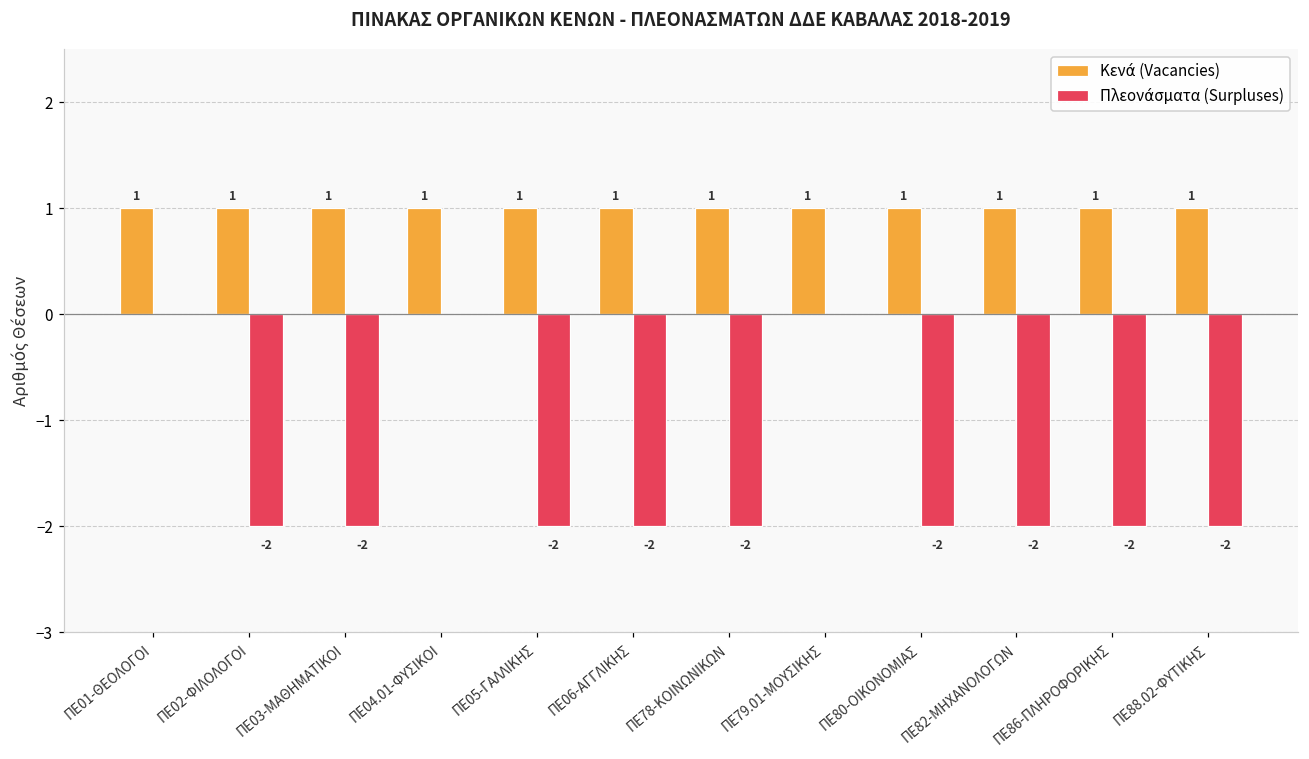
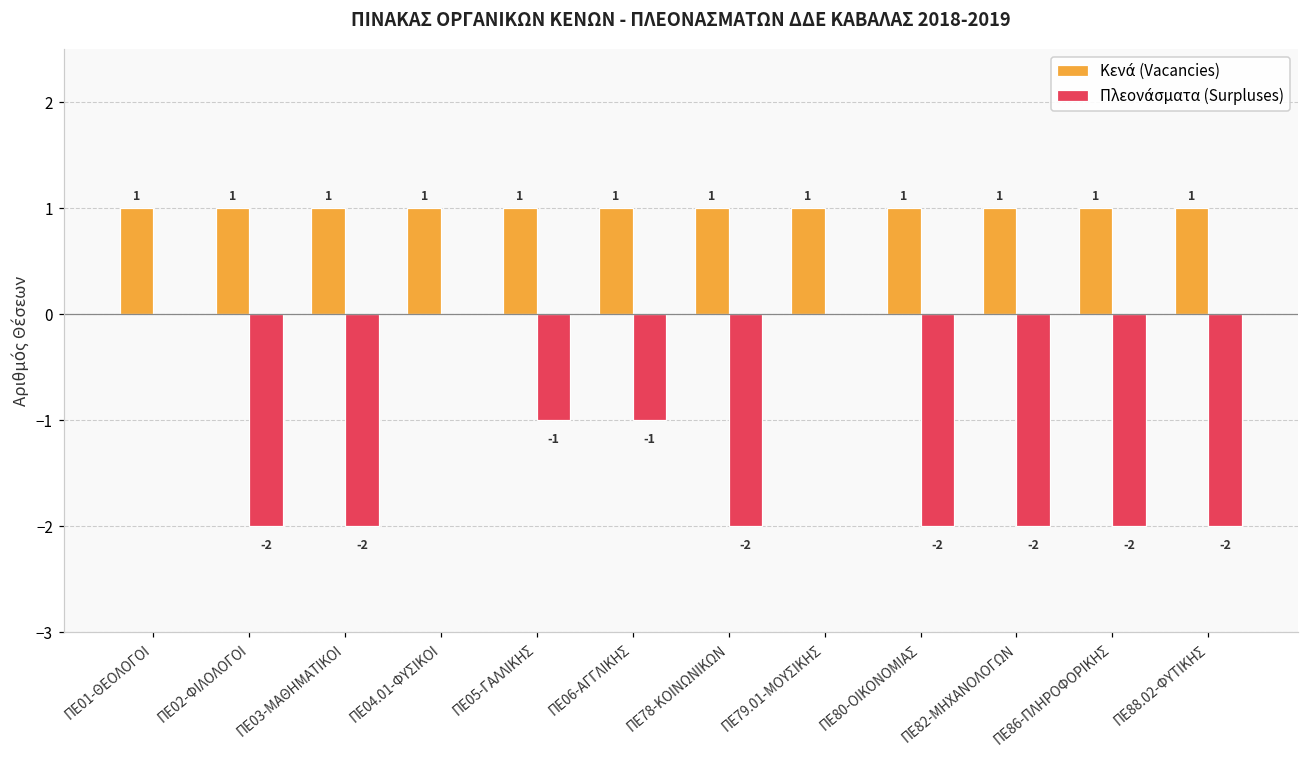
  {
    "Κενά (Vacancies)": {
      "ΠΕ01-ΘΕΟΛΟΓΟΙ": 1,
      "ΠΕ02-ΦΙΛΟΛΟΓΟΙ": 1,
      "ΠΕ03-ΜΑΘΗΜΑΤΙΚΟΙ": 1,
      "ΠΕ04.01-ΦΥΣΙΚΟΙ": 1,
      "ΠΕ05-ΓΑΛΛΙΚΗΣ": 1,
      "ΠΕ06-ΑΓΓΛΙΚΗΣ": 1,
      "ΠΕ78-ΚΟΙΝΩΝΙΚΩΝ": 1,
      "ΠΕ79.01-ΜΟΥΣΙΚΗΣ": 1,
      "ΠΕ80-ΟΙΚΟΝΟΜΙΑΣ": 1,
      "ΠΕ82-ΜΗΧΑΝΟΛΟΓΩΝ": 1,
      "ΠΕ86-ΠΛΗΡΟΦΟΡΙΚΗΣ": 1,
      "ΠΕ88.02-ΦΥΤΙΚΗΣ": 1
    },
    "Πλεονάσματα (Surpluses)": {
      "ΠΕ02-ΦΙΛΟΛΟΓΟΙ": -2,
      "ΠΕ03-ΜΑΘΗΜΑΤΙΚΟΙ": -2,
-     "ΠΕ05-ΓΑΛΛΙΚΗΣ": -2,
-     "ΠΕ06-ΑΓΓΛΙΚΗΣ": -2,
+     "ΠΕ05-ΓΑΛΛΙΚΗΣ": -1,
+     "ΠΕ06-ΑΓΓΛΙΚΗΣ": -1,
      "ΠΕ78-ΚΟΙΝΩΝΙΚΩΝ": -2,
      "ΠΕ80-ΟΙΚΟΝΟΜΙΑΣ": -2,
      "ΠΕ82-ΜΗΧΑΝΟΛΟΓΩΝ": -2,
      "ΠΕ86-ΠΛΗΡΟΦΟΡΙΚΗΣ": -2,
      "ΠΕ88.02-ΦΥΤΙΚΗΣ": -2
    }
  }
